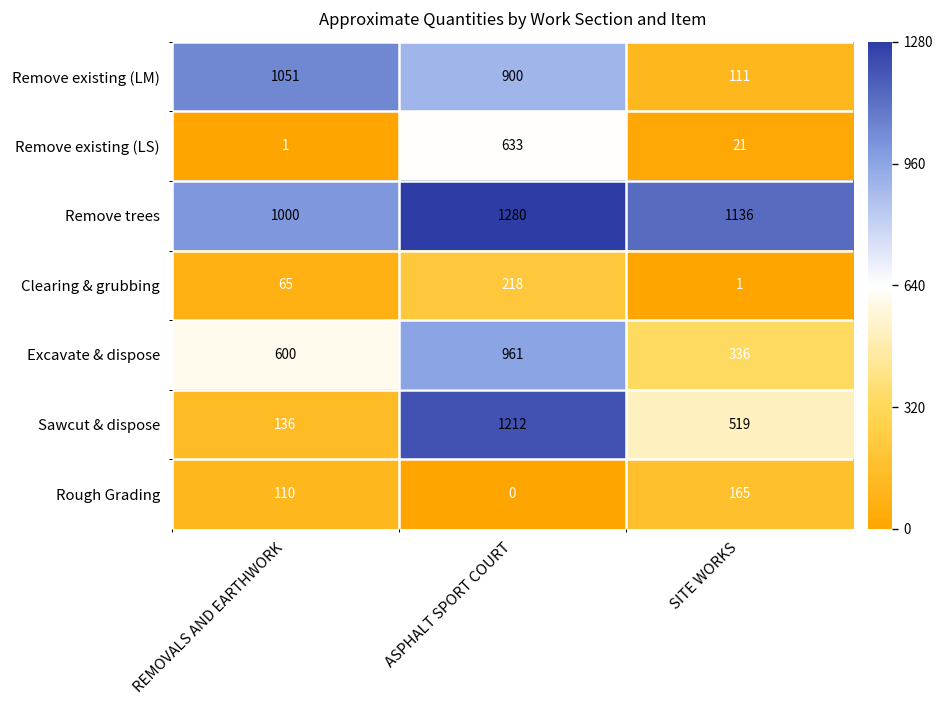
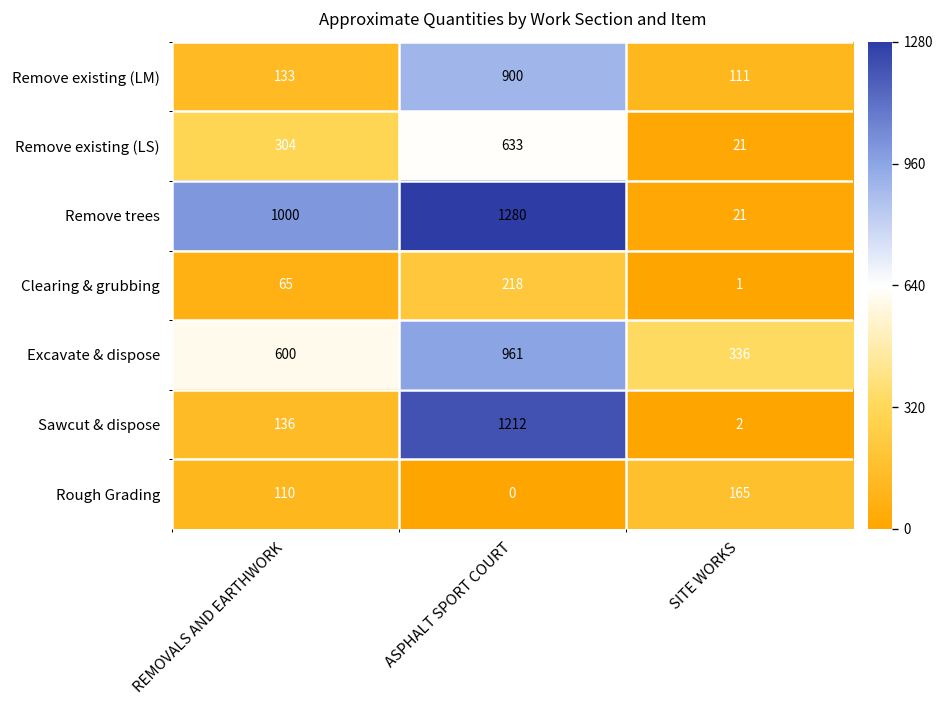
  {
    "Remove existing (LM)": {
-     "REMOVALS AND EARTHWORK": 1051,
+     "REMOVALS AND EARTHWORK": 133,
      "ASPHALT SPORT COURT": 900,
      "SITE WORKS": 111
    },
    "Remove existing (LS)": {
-     "REMOVALS AND EARTHWORK": 1,
+     "REMOVALS AND EARTHWORK": 304,
      "ASPHALT SPORT COURT": 633,
      "SITE WORKS": 21
    },
    "Remove trees": {
      "REMOVALS AND EARTHWORK": 1000,
      "ASPHALT SPORT COURT": 1280,
-     "SITE WORKS": 1136
+     "SITE WORKS": 21
    },
    "Clearing & grubbing": {
      "REMOVALS AND EARTHWORK": 65,
      "ASPHALT SPORT COURT": 218,
      "SITE WORKS": 1
    },
    "Excavate & dispose": {
      "REMOVALS AND EARTHWORK": 600,
      "ASPHALT SPORT COURT": 961,
      "SITE WORKS": 336
    },
    "Sawcut & dispose": {
      "REMOVALS AND EARTHWORK": 136,
      "ASPHALT SPORT COURT": 1212,
-     "SITE WORKS": 519
+     "SITE WORKS": 2
    },
    "Rough Grading": {
      "REMOVALS AND EARTHWORK": 110,
      "ASPHALT SPORT COURT": 0,
      "SITE WORKS": 165
    }
  }
